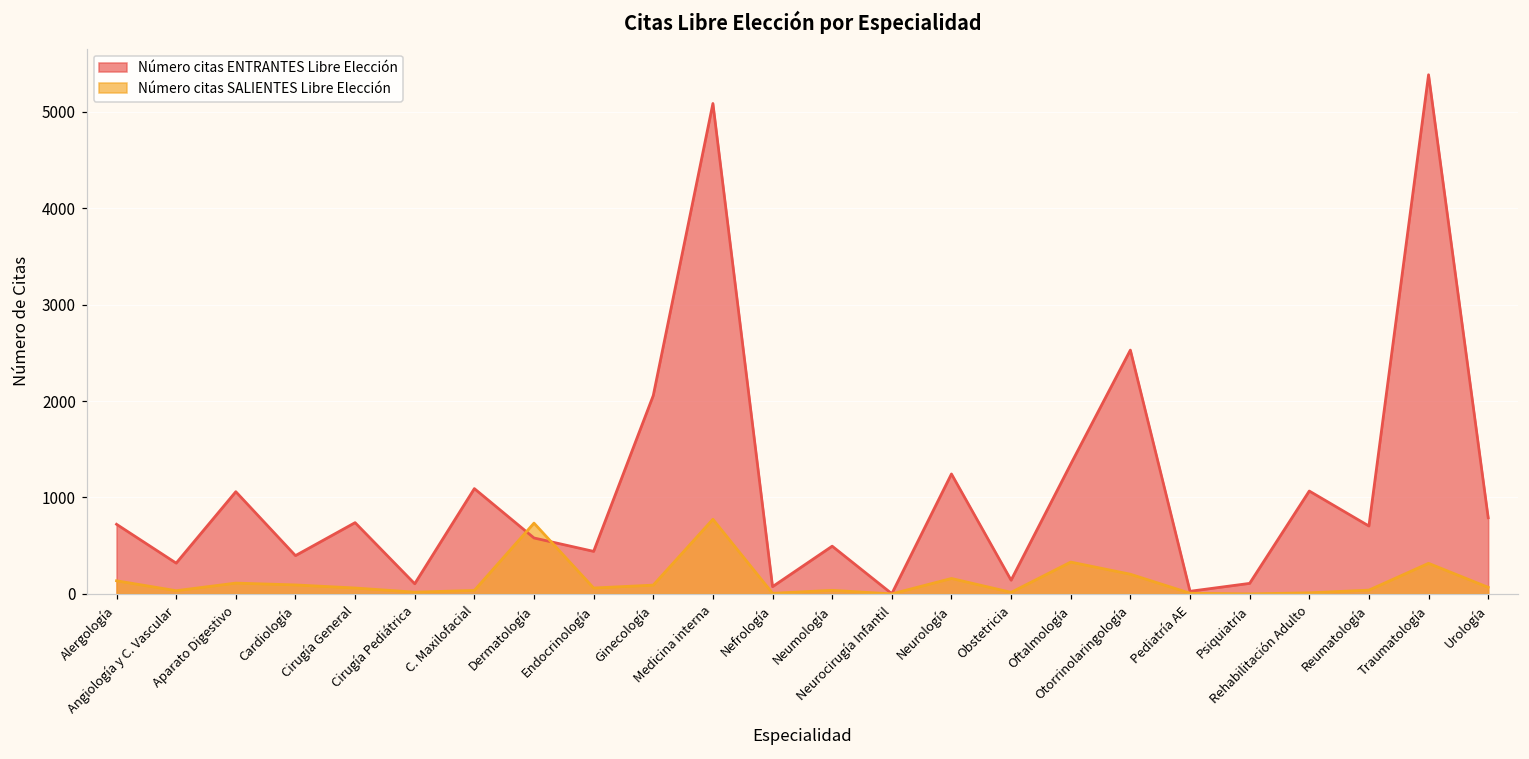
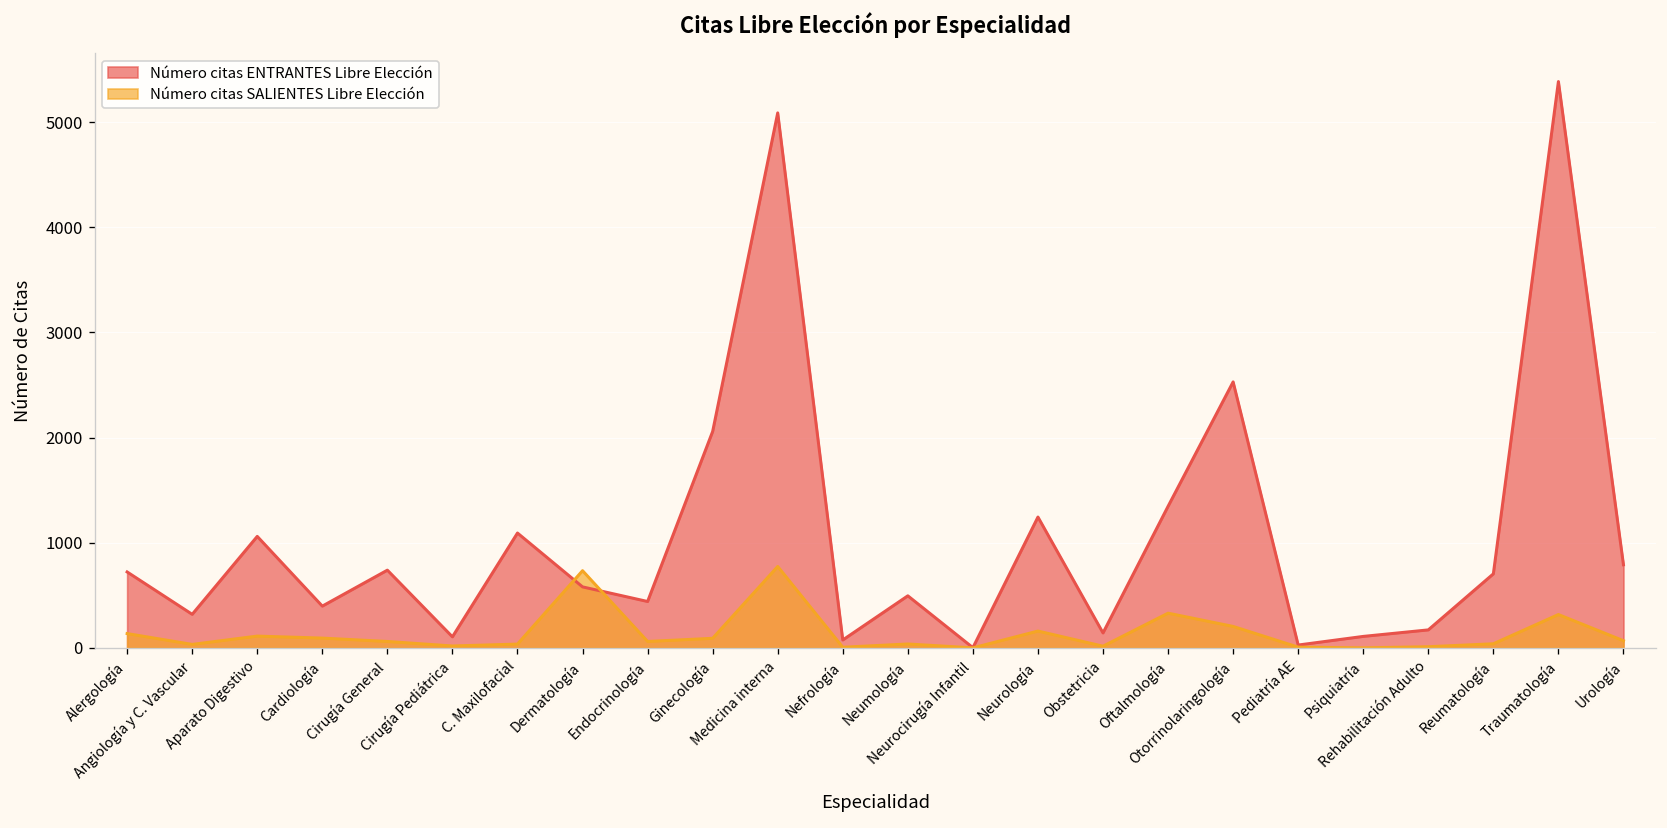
  {
    "Número citas ENTRANTES Libre Elección": {
      "Alergología": 700,
      "Angiología y C. Vascular": 300,
      "Aparato Digestivo": 1100,
      "Cardiología": 400,
      "Cirugía General": 700,
      "Cirugía Pediátrica": 100,
      "C. Maxilofacial": 1100,
      "Dermatología": 600,
      "Endocrinología": 400,
      "Ginecología": 2100,
      "Medicina interna": 5100,
      "Nefrología": 100,
      "Neumología": 500,
      "Neurología": 1200,
      "Obstetricia": 100,
      "Oftalmología": 1300,
      "Otorrinolaringología": 2500,
      "Psiquiatría": 100,
-     "Rehabilitación Adulto": 1100,
+     "Rehabilitación Adulto": 200,
      "Reumatología": 700,
      "Traumatología": 5400,
      "Urología": 800
    },
    "Número citas SALIENTES Libre Elección": {
      "Alergología": 100,
      "Angiología y C. Vascular": 0,
      "Aparato Digestivo": 100,
      "Cardiología": 100,
      "Cirugía General": 100,
      "Cirugía Pediátrica": 0,
      "C. Maxilofacial": 0,
      "Dermatología": 700,
      "Endocrinología": 100,
      "Ginecología": 100,
      "Medicina interna": 800,
      "Nefrología": 0,
      "Neumología": 0,
      "Neurología": 200,
      "Obstetricia": 0,
      "Oftalmología": 300,
      "Otorrinolaringología": 200,
      "Psiquiatría": 0,
      "Rehabilitación Adulto": 0,
      "Reumatología": 0,
      "Traumatología": 300,
      "Urología": 100
    }
  }
